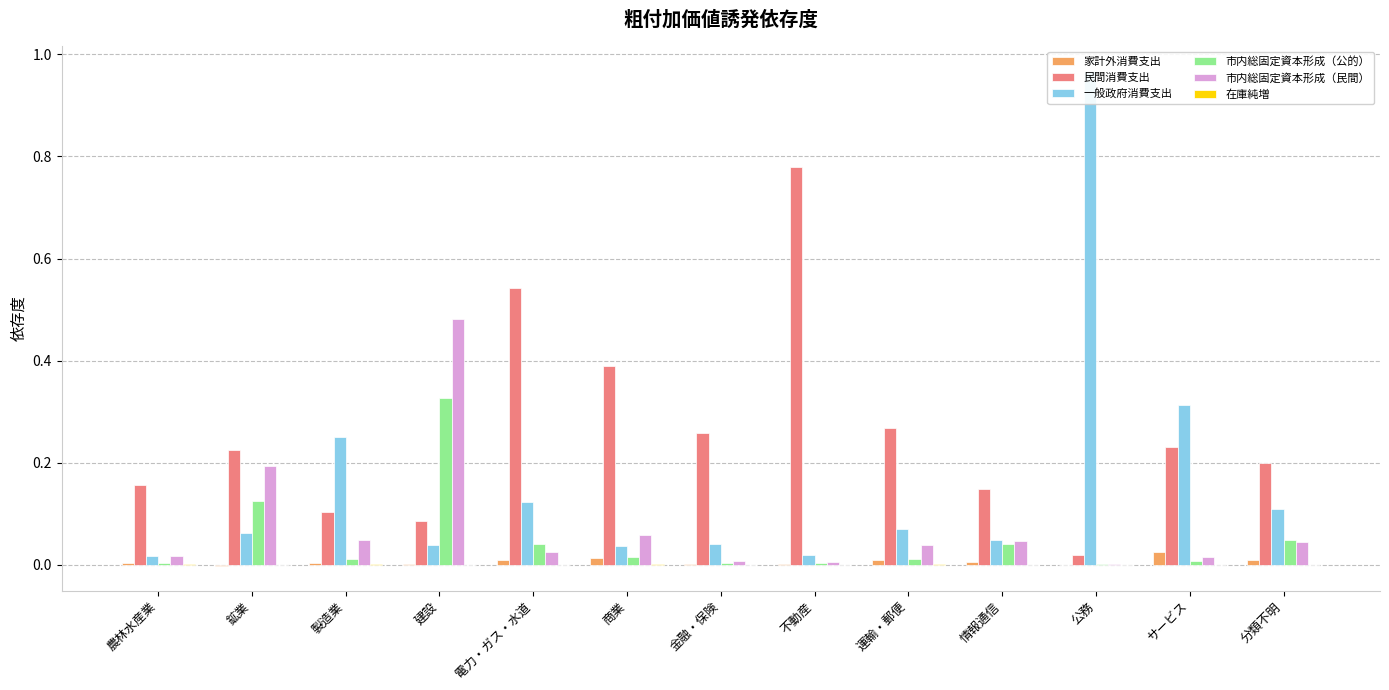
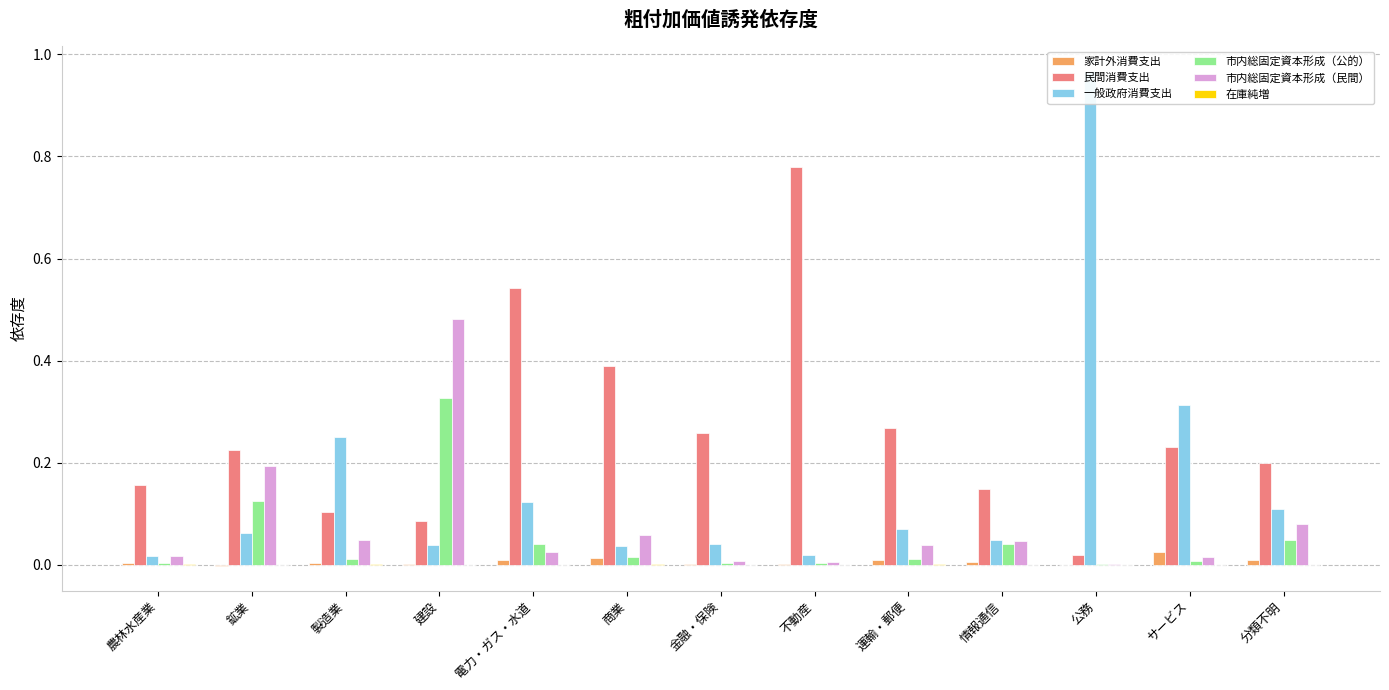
  {
    "一般政府消費支出": {
      "農林水産業": 0.02,
      "鉱業": 0.06,
      "製造業": 0.25,
      "建設": 0.04,
      "電力・ガス・水道": 0.12,
      "商業": 0.04,
      "金融・保険": 0.04,
      "不動産": 0.02,
      "運輸・郵便": 0.07,
      "情報通信": 0.05,
      "サービス": 0.31,
      "分類不明": 0.11
    },
    "市内総固定資本形成（公的）": {
      "鉱業": 0.12,
      "製造業": 0.01,
      "建設": 0.33,
      "電力・ガス・水道": 0.04,
      "商業": 0.02,
      "運輸・郵便": 0.01,
      "情報通信": 0.04,
      "サービス": 0.01,
      "分類不明": 0.05
    },
    "市内総固定資本形成（民間）": {
      "農林水産業": 0.02,
      "鉱業": 0.19,
      "製造業": 0.05,
      "建設": 0.48,
      "電力・ガス・水道": 0.03,
      "商業": 0.06,
      "金融・保険": 0.01,
      "不動産": 0.01,
      "運輸・郵便": 0.04,
      "情報通信": 0.05,
      "サービス": 0.01,
-     "分類不明": 0.04
+     "分類不明": 0.08
    }
  }
